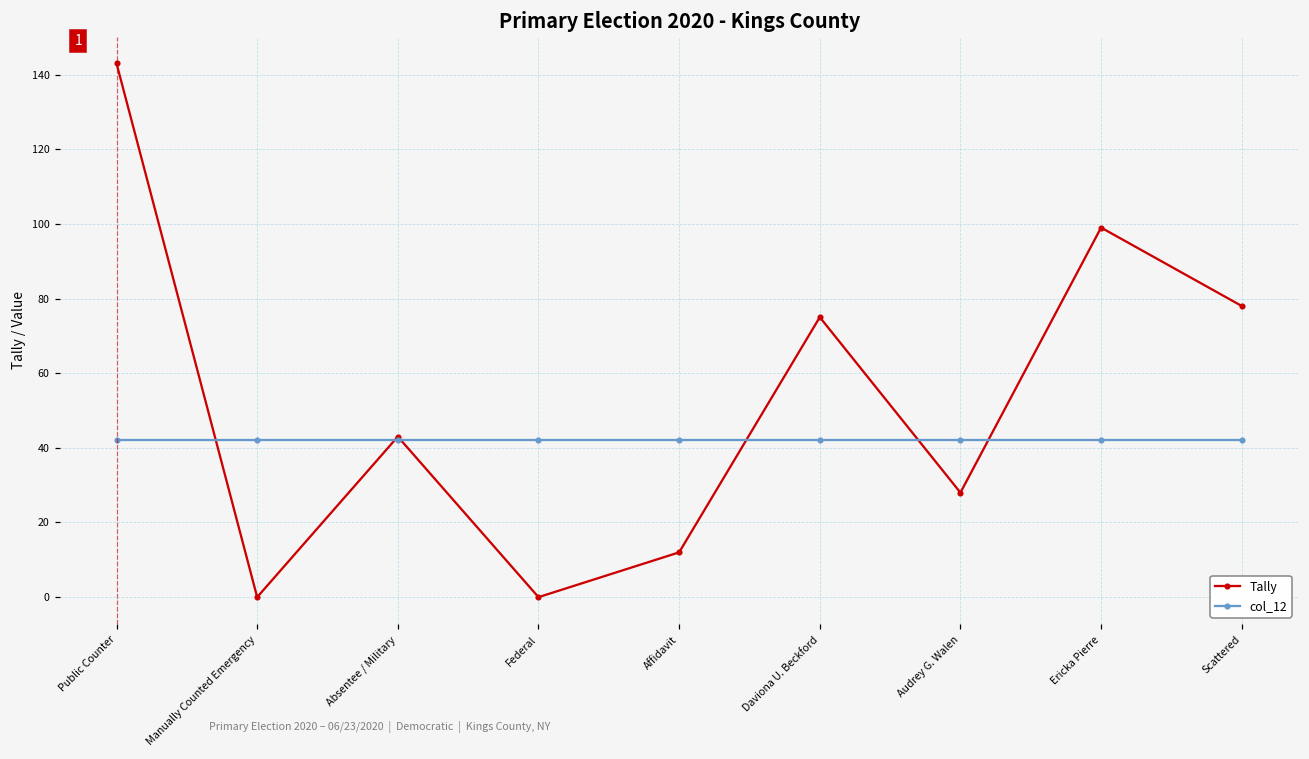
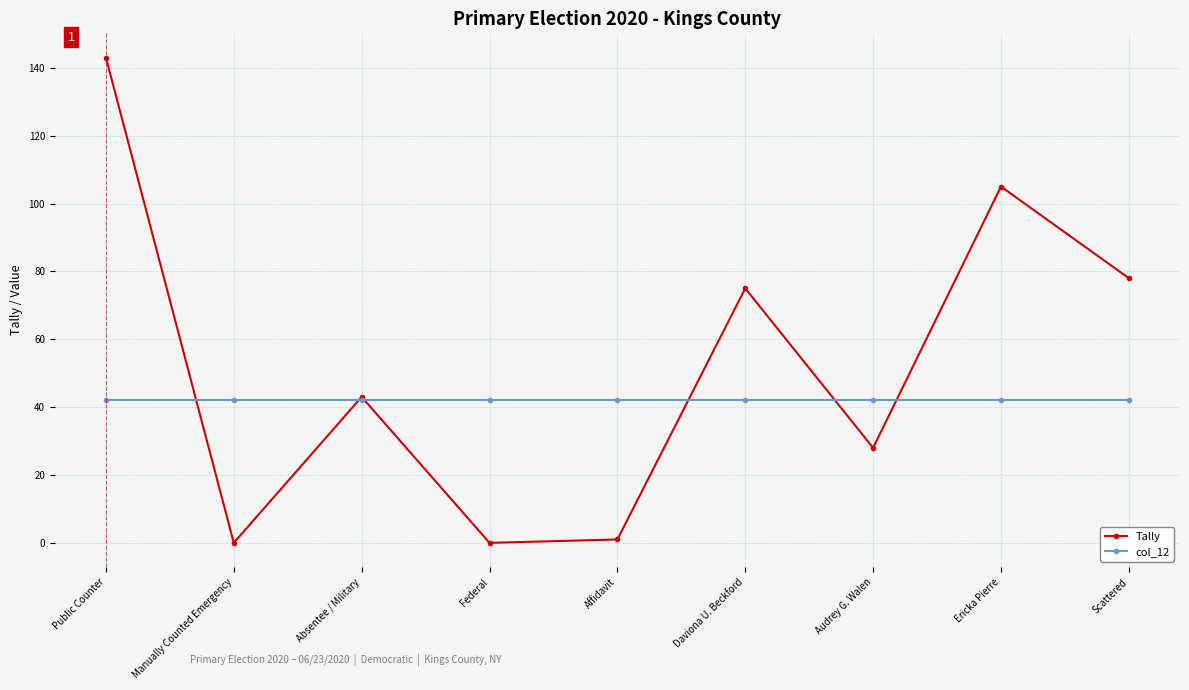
  {
    "Tally": {
      "Public Counter": 143,
      "Manually Counted Emergency": 0,
      "Absentee / Military": 43,
      "Federal": 0,
-     "Affidavit": 12,
+     "Affidavit": 1,
      "Daviona U. Beckford": 75,
      "Audrey G. Walen": 28,
-     "Ericka Pierre": 99,
+     "Ericka Pierre": 105,
      "Scattered": 78
    },
    "col_12": {
      "Public Counter": 42,
      "Manually Counted Emergency": 42,
      "Absentee / Military": 42,
      "Federal": 42,
      "Affidavit": 42,
      "Daviona U. Beckford": 42,
      "Audrey G. Walen": 42,
      "Ericka Pierre": 42,
      "Scattered": 42
    }
  }
